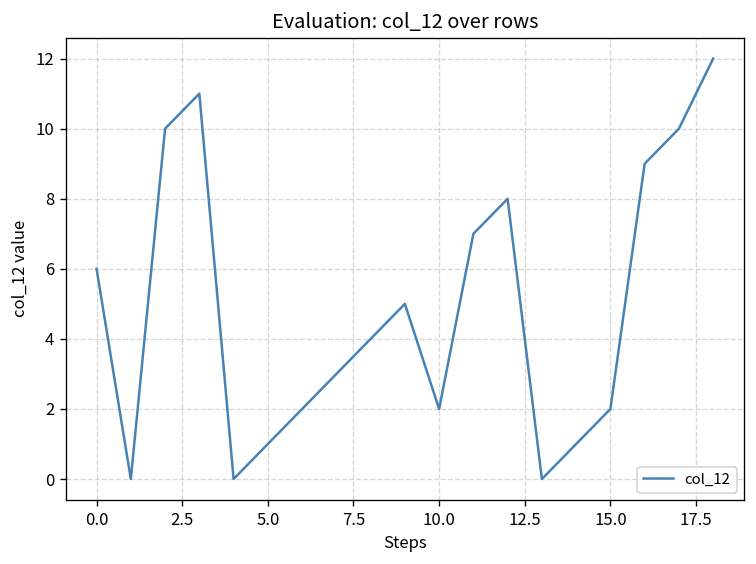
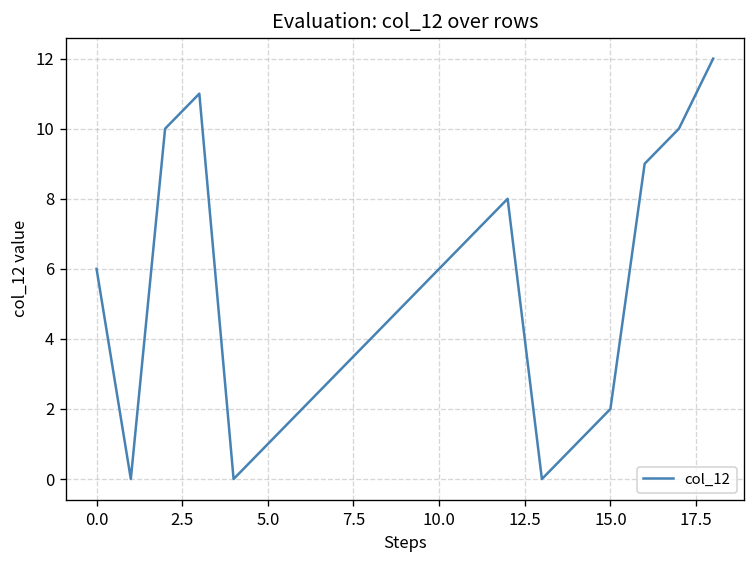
  {
    "0.0": 6,
    "5.0": 1,
-   "10.0": 2,
+   "10.0": 6,
    "15.0": 2
  }
